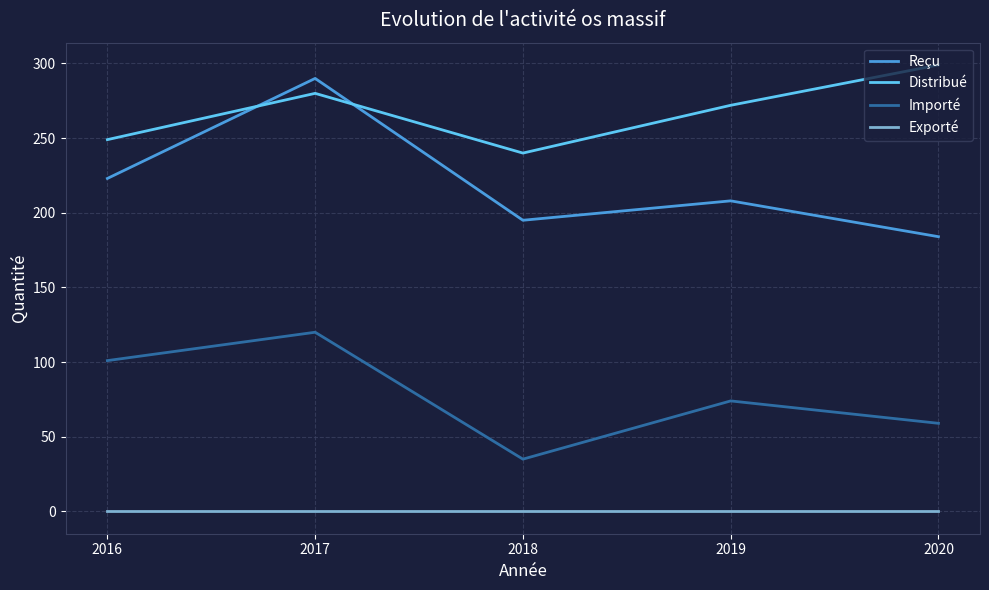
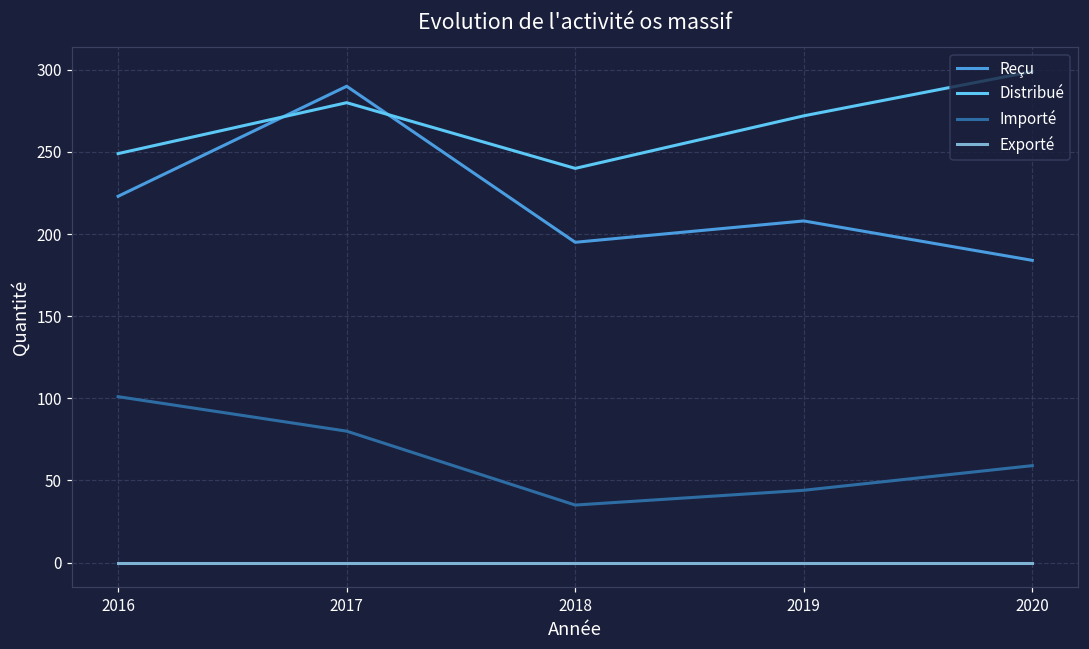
  {
    "Importé": {
      "2016": 101,
-     "2017": 120,
+     "2017": 80,
      "2018": 35,
-     "2019": 74,
+     "2019": 44,
      "2020": 59
    }
  }
